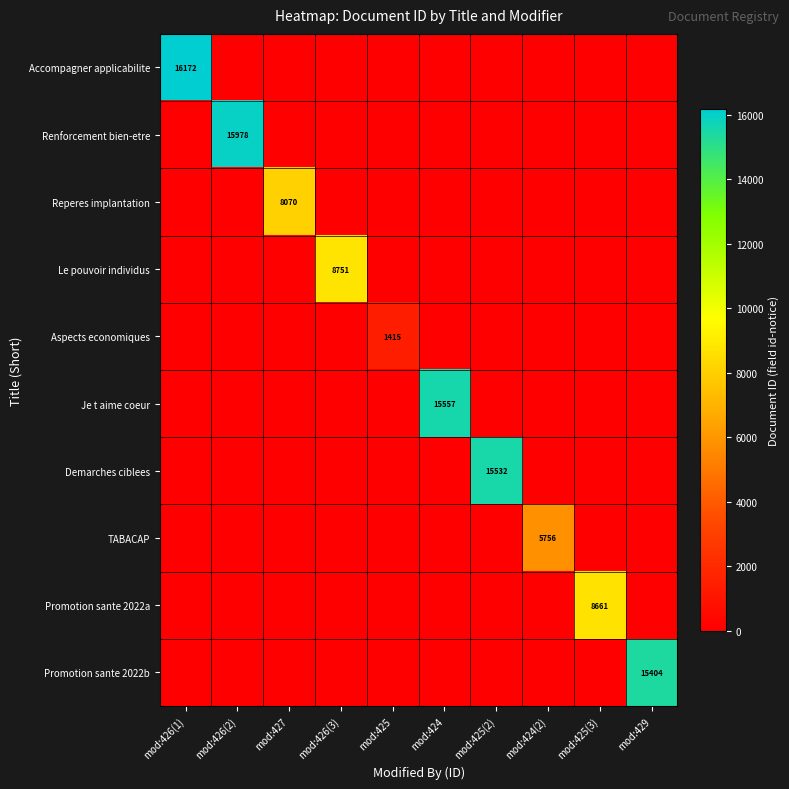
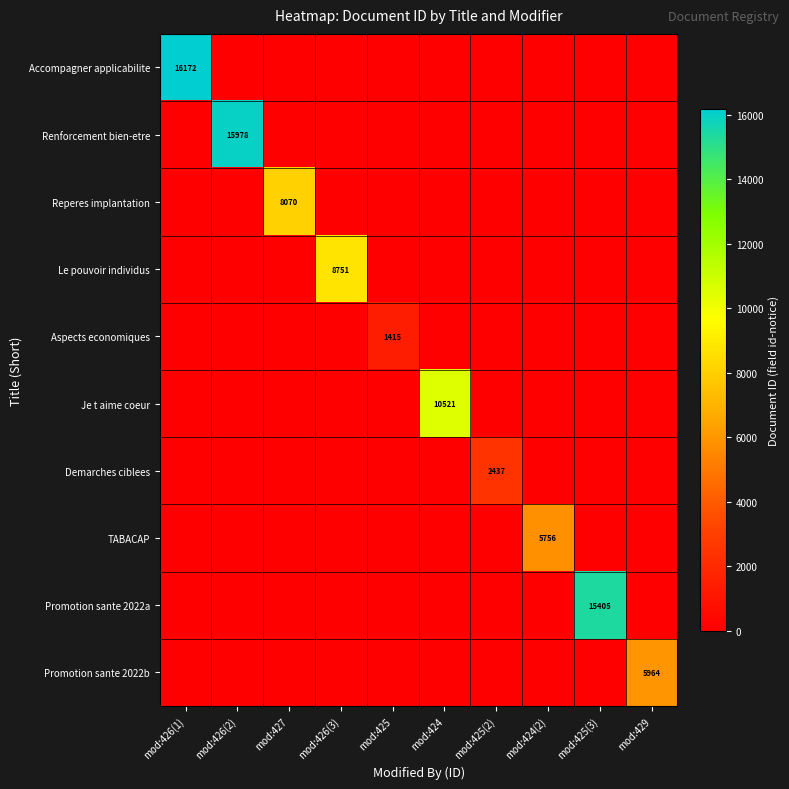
  {
    "Accompagner applicabilite": {
      "mod:426(1)": 16172
    },
    "Renforcement bien-etre": {
      "mod:426(2)": 15978
    },
    "Reperes implantation": {
      "mod:427": 8070
    },
    "Le pouvoir individus": {
      "mod:426(3)": 8751
    },
    "Aspects economiques": {
      "mod:425": 1415
    },
    "Je t aime coeur": {
-     "mod:424": 15557
+     "mod:424": 10521
    },
    "Demarches ciblees": {
-     "mod:425(2)": 15532
+     "mod:425(2)": 2437
    },
    "TABACAP": {
      "mod:424(2)": 5756
    },
    "Promotion sante 2022a": {
-     "mod:425(3)": 8661
+     "mod:425(3)": 15405
    },
    "Promotion sante 2022b": {
-     "mod:429": 15404
+     "mod:429": 5964
    }
  }
